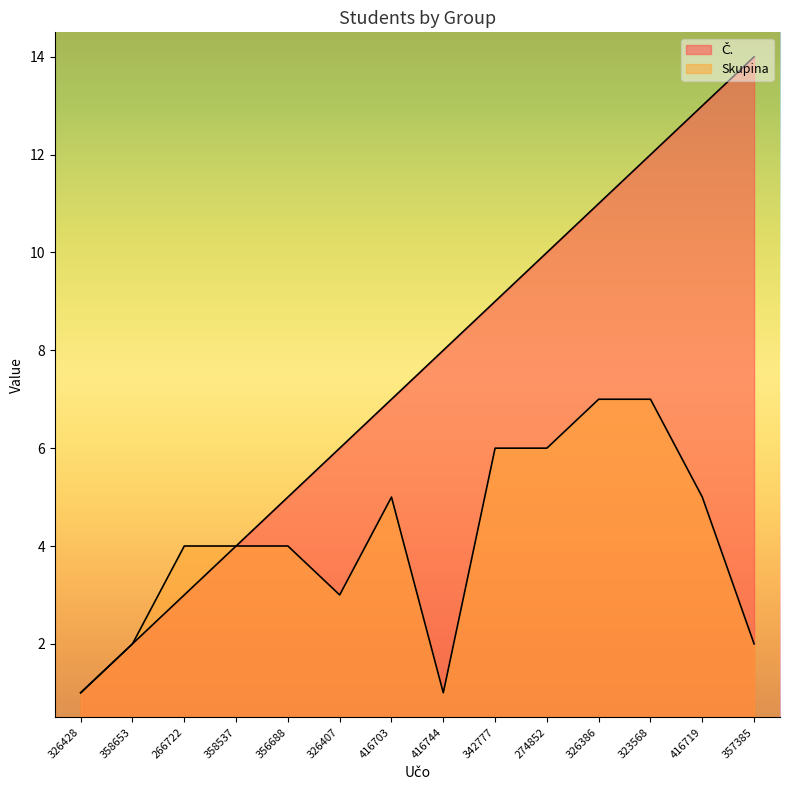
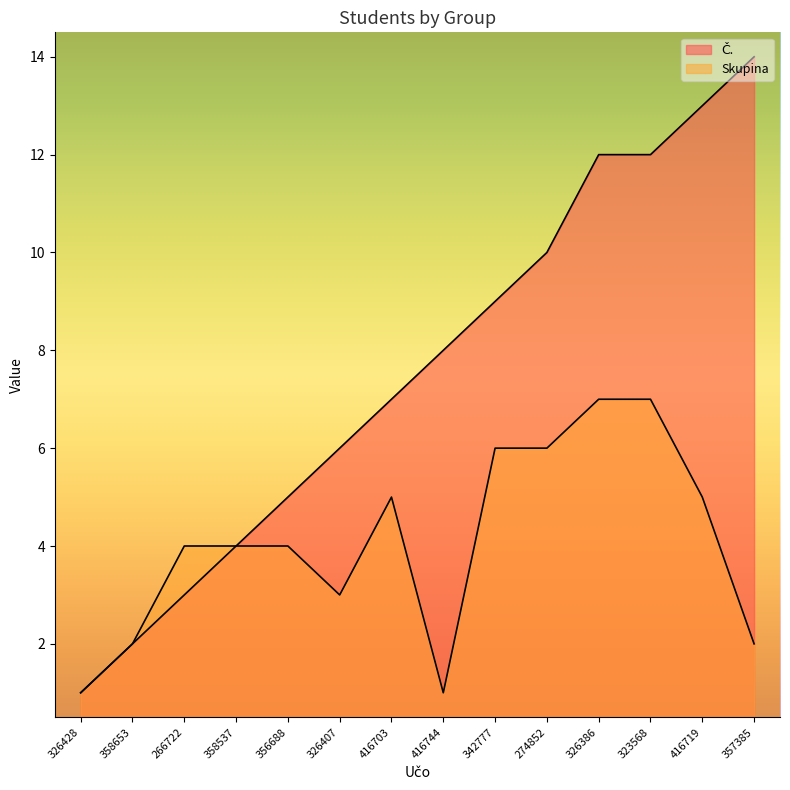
  {
    "Č.": {
      "266722": 3,
      "356688": 5,
      "326407": 6,
      "416703": 7,
      "416744": 8,
      "342777": 9,
      "274852": 10,
-     "326386": 11,
+     "326386": 12,
      "323568": 12,
      "416719": 13
    },
    "Skupina": {
      "266722": 4,
      "356688": 4,
      "326407": 3,
      "416703": 5,
      "416744": 1,
      "342777": 6,
      "274852": 6,
      "326386": 7,
      "323568": 7,
      "416719": 5,
      "357385": 2
    }
  }
